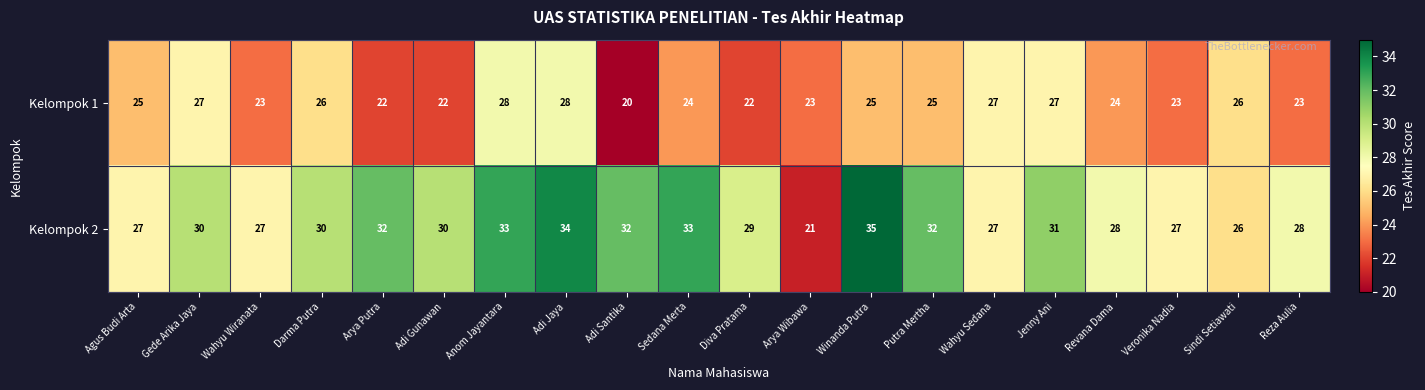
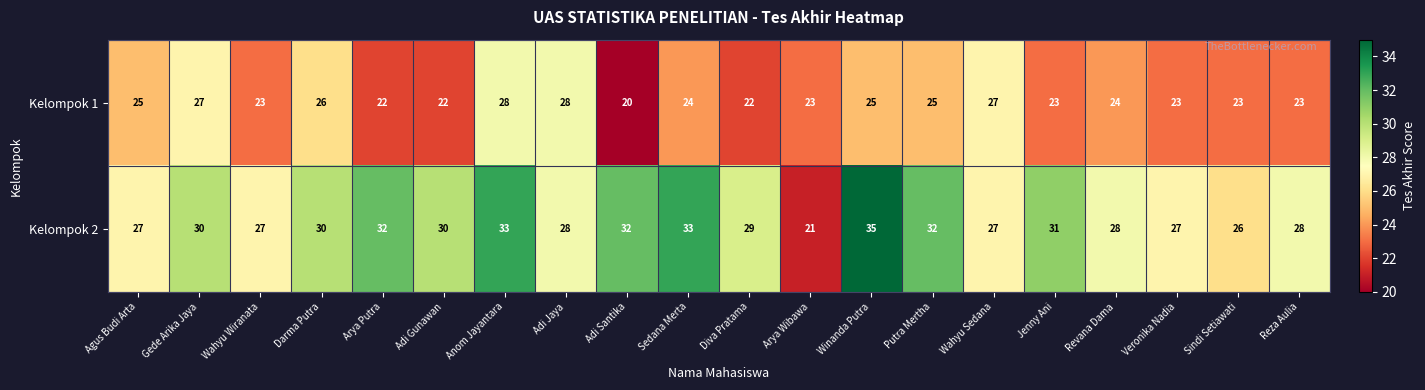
  {
    "Kelompok 1": {
      "Agus Budi Arta": 25,
      "Gede Arika Jaya": 27,
      "Wahyu Wiranata": 23,
      "Darma Putra": 26,
      "Arya Putra": 22,
      "Adi Gunawan": 22,
      "Anom Jayantara": 28,
      "Adi Jaya": 28,
      "Adi Santika": 20,
      "Sedana Merta": 24,
      "Diva Pratama": 22,
      "Arya Wibawa": 23,
      "Winanda Putra": 25,
      "Putra Mertha": 25,
      "Wahyu Sedana": 27,
-     "Jenny Ani": 27,
+     "Jenny Ani": 23,
      "Revana Dama": 24,
      "Veronika Nadia": 23,
-     "Sindi Setiawati": 26,
+     "Sindi Setiawati": 23,
      "Reza Aulia": 23
    },
    "Kelompok 2": {
      "Agus Budi Arta": 27,
      "Gede Arika Jaya": 30,
      "Wahyu Wiranata": 27,
      "Darma Putra": 30,
      "Arya Putra": 32,
      "Adi Gunawan": 30,
      "Anom Jayantara": 33,
-     "Adi Jaya": 34,
+     "Adi Jaya": 28,
      "Adi Santika": 32,
      "Sedana Merta": 33,
      "Diva Pratama": 29,
      "Arya Wibawa": 21,
      "Winanda Putra": 35,
      "Putra Mertha": 32,
      "Wahyu Sedana": 27,
      "Jenny Ani": 31,
      "Revana Dama": 28,
      "Veronika Nadia": 27,
      "Sindi Setiawati": 26,
      "Reza Aulia": 28
    }
  }
